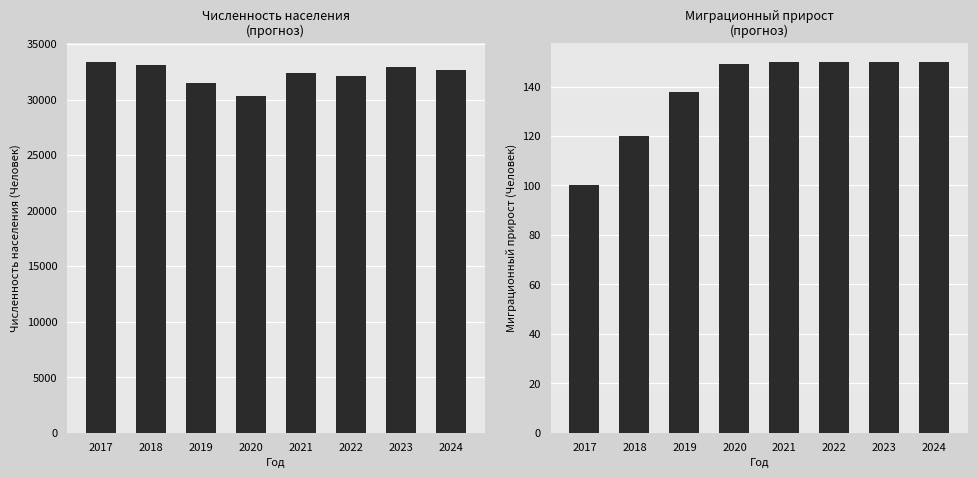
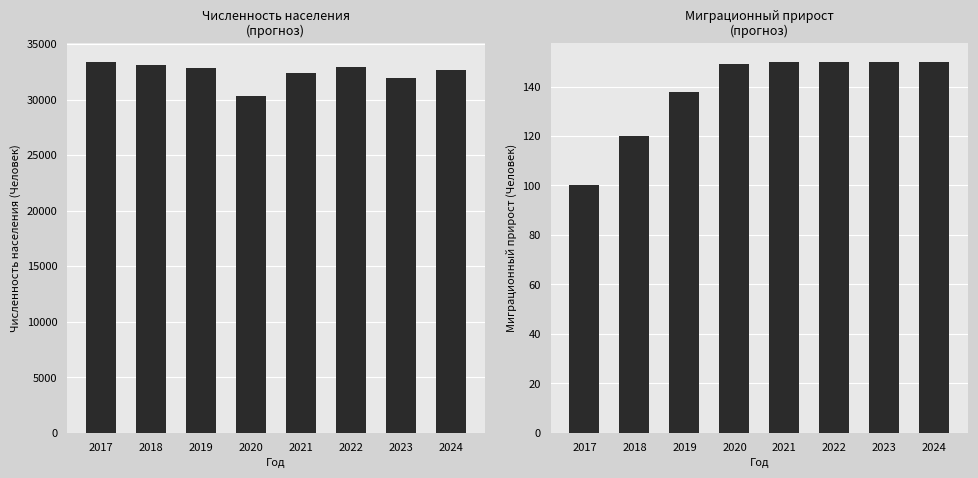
  {
    "Численность населения (прогноз)": {
      "2017": 33400,
      "2018": 33100,
-     "2019": 31500,
+     "2019": 32800,
      "2020": 30300,
      "2021": 32400,
-     "2022": 32200,
-     "2023": 33000,
+     "2022": 33000,
+     "2023": 32000,
      "2024": 32700
    },
    "Миграционный прирост (прогноз)": {
      "2017": 100,
      "2018": 120,
      "2019": 138,
      "2020": 149,
      "2021": 150,
      "2022": 150,
      "2023": 150,
      "2024": 150
    }
  }
